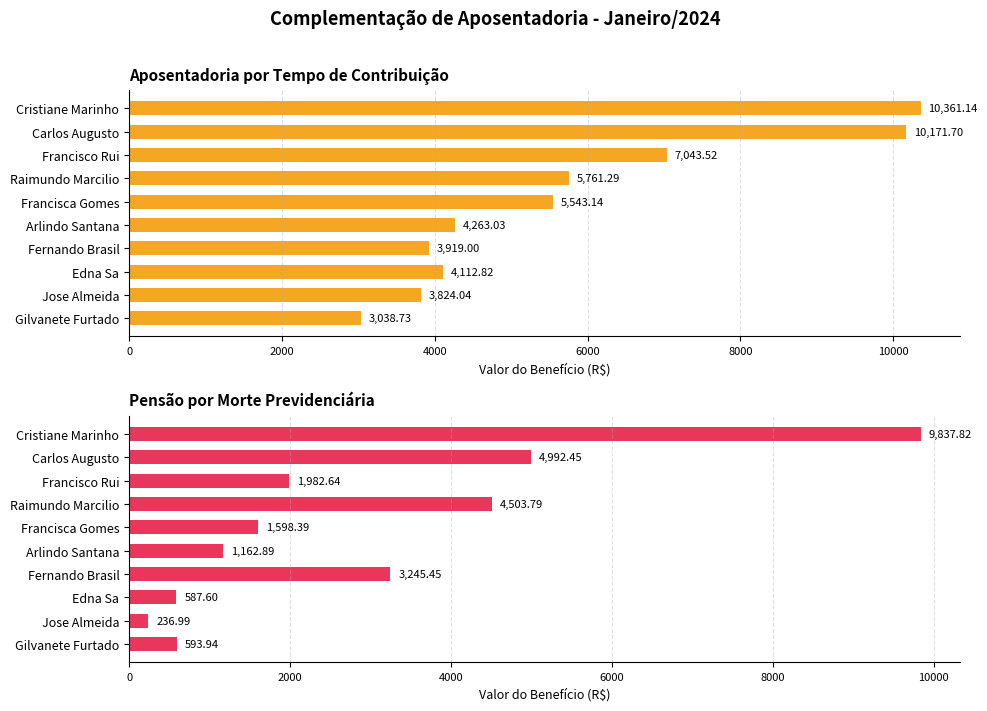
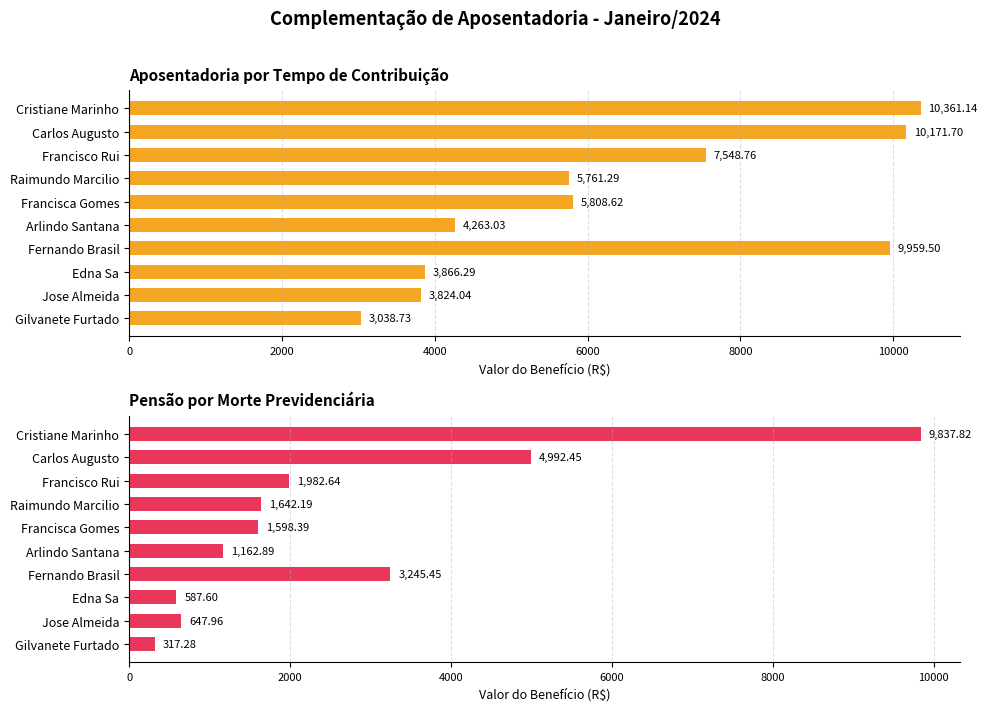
  {
    "Aposentadoria por Tempo de Contribuição": {
      "Cristiane Marinho": "10,361.14",
      "Carlos Augusto": "10,171.70",
-     "Francisco Rui": "7,043.52",
+     "Francisco Rui": "7,548.76",
      "Raimundo Marcilio": "5,761.29",
-     "Francisca Gomes": "5,543.14",
+     "Francisca Gomes": "5,808.62",
      "Arlindo Santana": "4,263.03",
-     "Fernando Brasil": "3,919.00",
-     "Edna Sa": "4,112.82",
+     "Fernando Brasil": "9,959.50",
+     "Edna Sa": "3,866.29",
      "Jose Almeida": "3,824.04",
      "Gilvanete Furtado": "3,038.73"
    },
    "Pensão por Morte Previdenciária": {
      "Cristiane Marinho": "9,837.82",
      "Carlos Augusto": "4,992.45",
      "Francisco Rui": "1,982.64",
-     "Raimundo Marcilio": "4,503.79",
+     "Raimundo Marcilio": "1,642.19",
      "Francisca Gomes": "1,598.39",
      "Arlindo Santana": "1,162.89",
      "Fernando Brasil": "3,245.45",
      "Edna Sa": "587.60",
-     "Jose Almeida": "236.99",
-     "Gilvanete Furtado": "593.94"
+     "Jose Almeida": "647.96",
+     "Gilvanete Furtado": "317.28"
    }
  }
